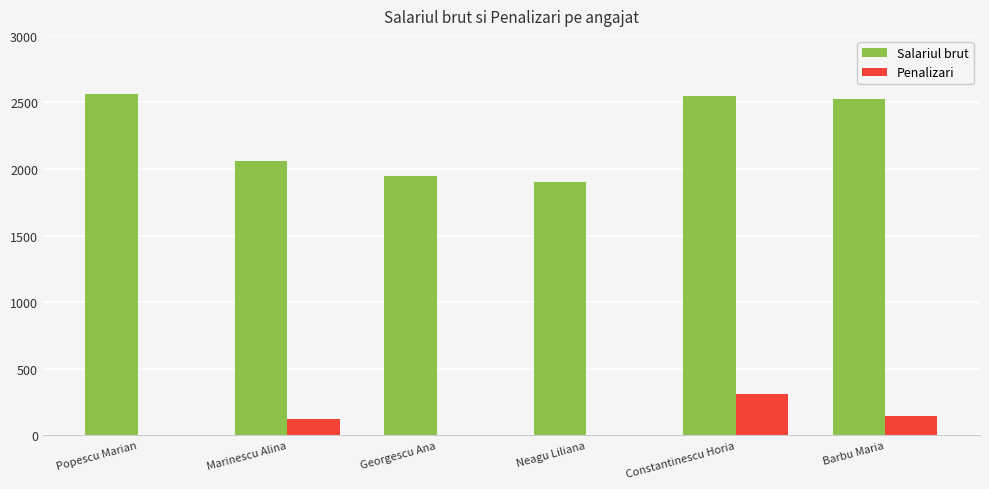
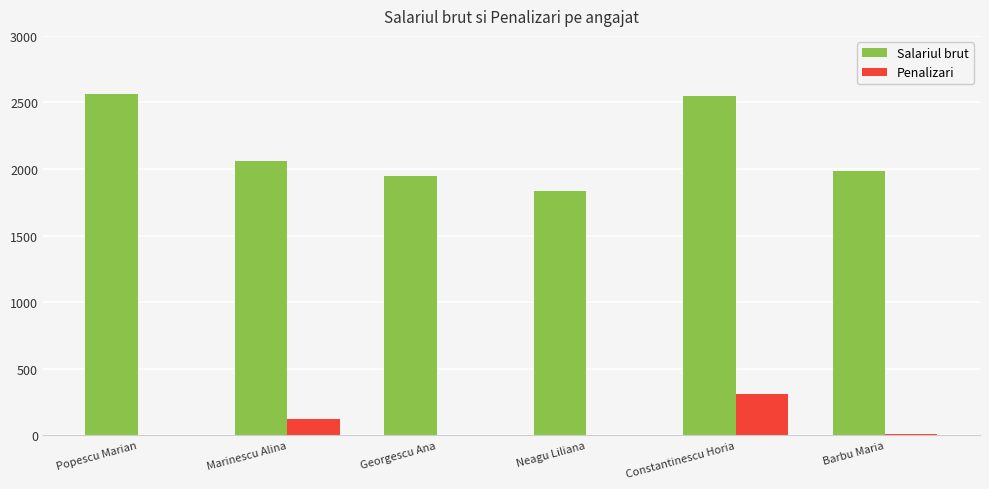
  {
    "Salariul brut": {
      "Popescu Marian": 2570,
      "Marinescu Alina": 2060,
      "Georgescu Ana": 1950,
-     "Neagu Liliana": 1900,
+     "Neagu Liliana": 1840,
      "Constantinescu Horia": 2550,
-     "Barbu Maria": 2530
+     "Barbu Maria": 1990
    },
    "Penalizari": {
      "Popescu Marian": 0,
      "Marinescu Alina": 120,
      "Georgescu Ana": 0,
      "Neagu Liliana": 0,
      "Constantinescu Horia": 310,
-     "Barbu Maria": 150
+     "Barbu Maria": 10
    }
  }
